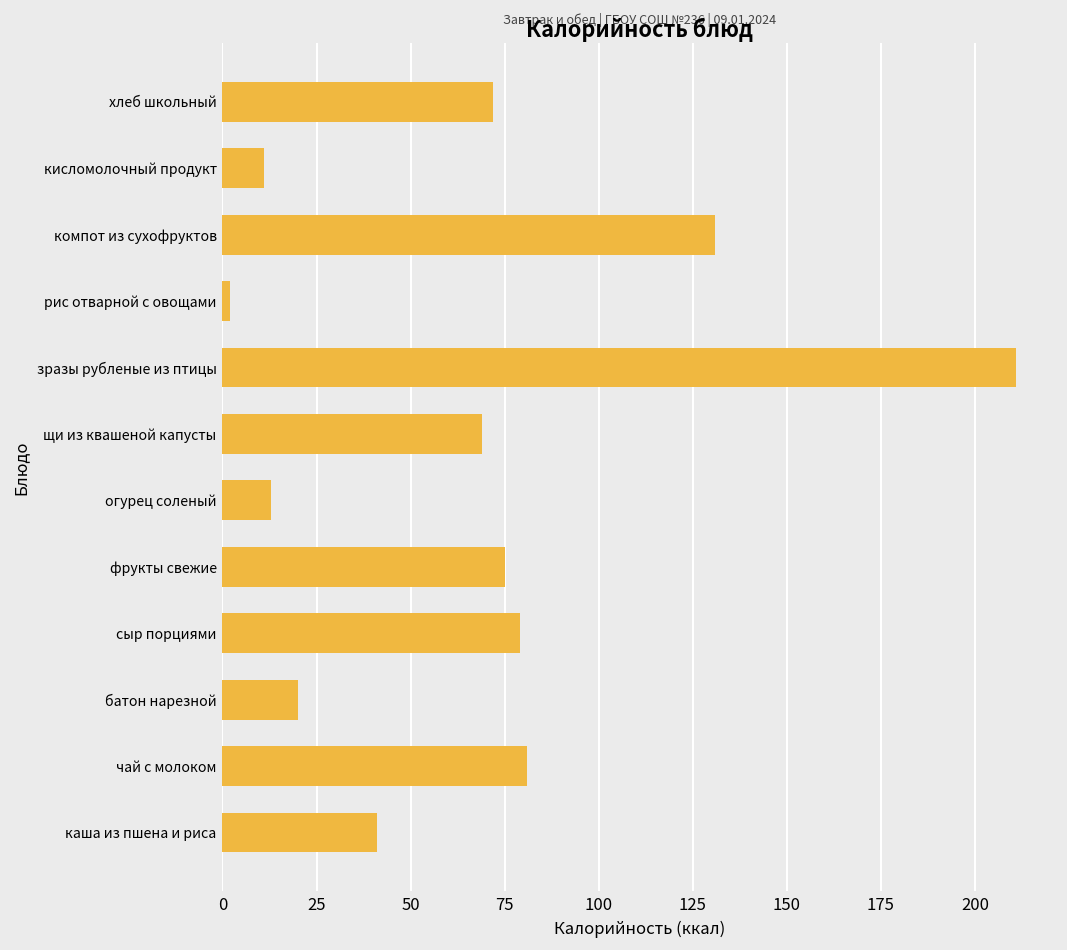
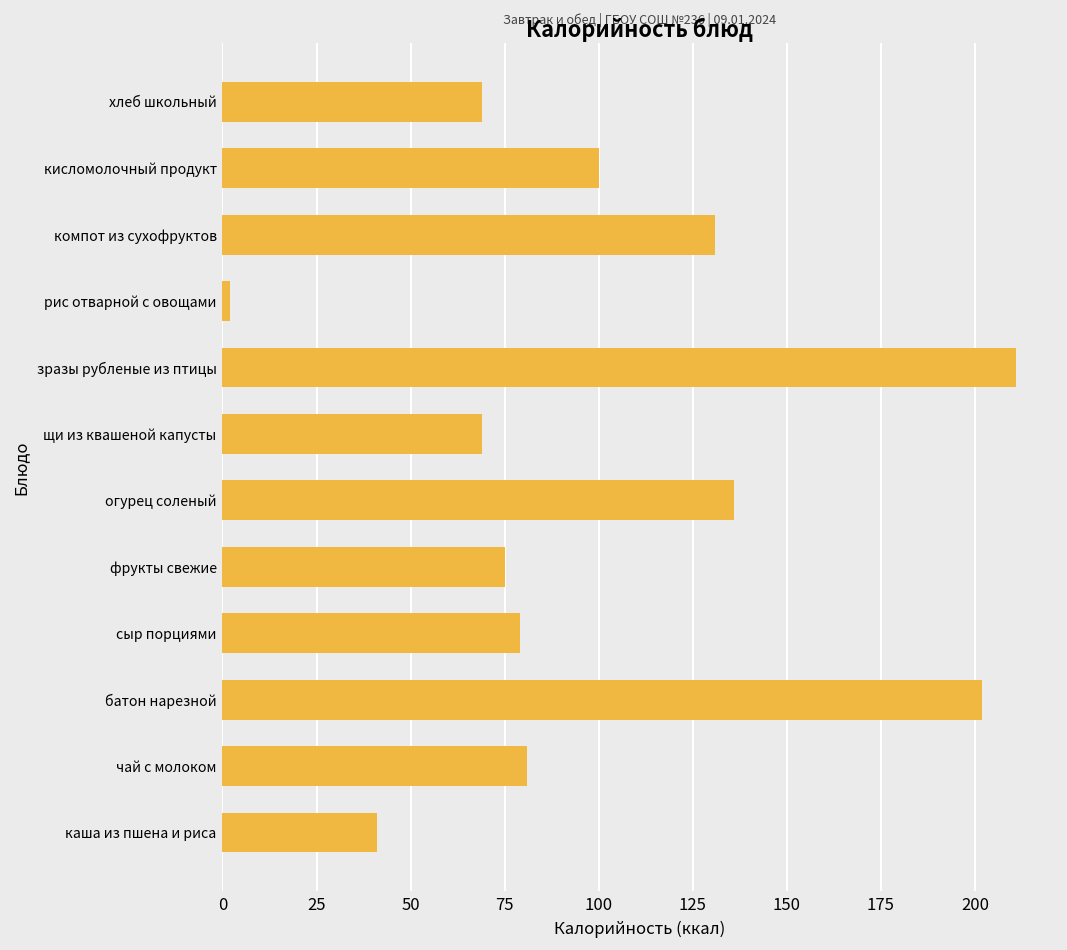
  {
-   "хлеб школьный": 72,
-   "кисломолочный продукт": 11,
+   "хлеб школьный": 69,
+   "кисломолочный продукт": 100,
    "компот из сухофруктов": 131,
    "рис отварной с овощами": 2,
    "зразы рубленые из птицы": 211,
    "щи из квашеной капусты": 69,
-   "огурец соленый": 13,
+   "огурец соленый": 136,
    "фрукты свежие": 75,
    "сыр порциями": 79,
-   "батон нарезной": 20,
+   "батон нарезной": 202,
    "чай с молоком": 81,
    "каша из пшена и риса": 41
  }
